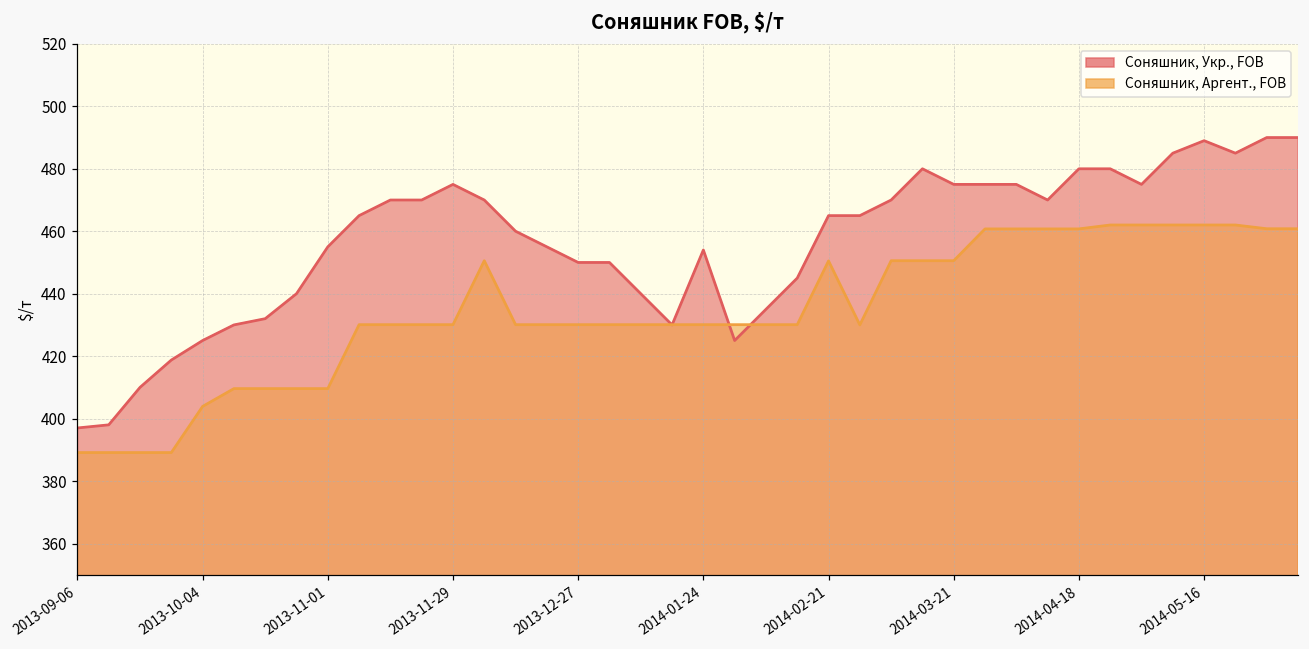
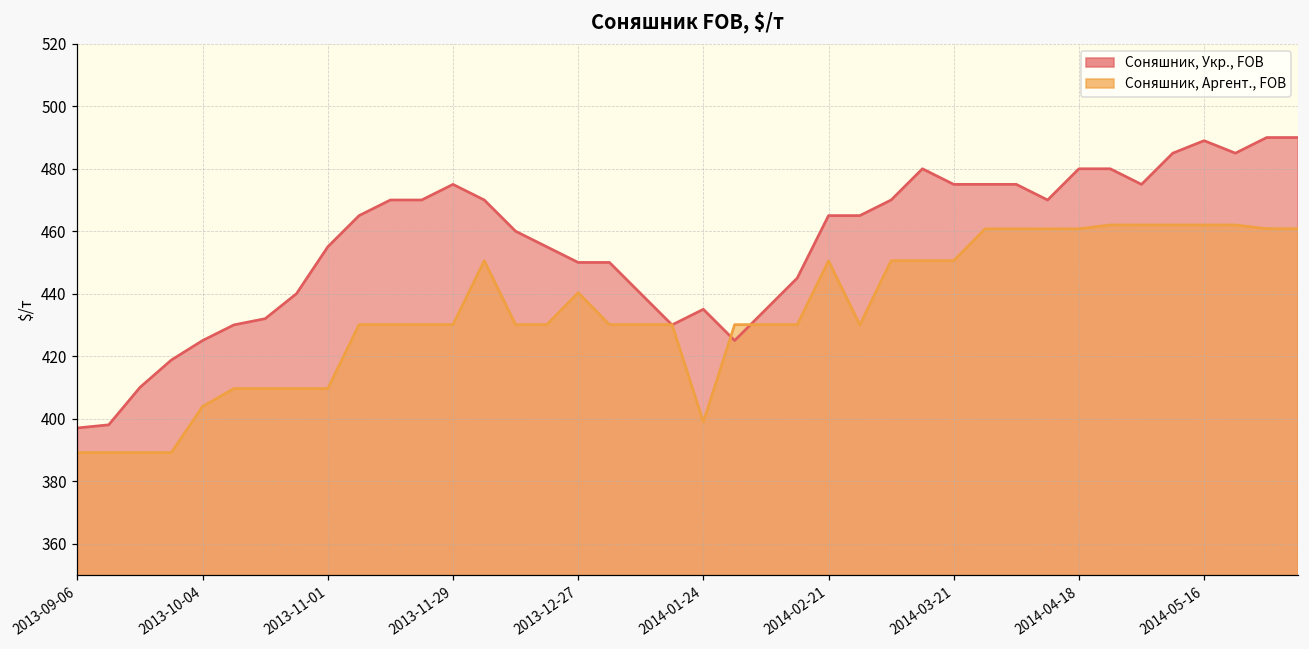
  {
    "Соняшник, Укр., FOB": {
      "2013-09-06": 397,
      "2013-10-04": 425,
      "2013-11-01": 455,
      "2013-11-29": 475,
      "2013-12-27": 450,
-     "2014-01-24": 454,
+     "2014-01-24": 435,
      "2014-02-21": 465,
      "2014-03-21": 475,
      "2014-04-18": 480,
      "2014-05-16": 489
    },
    "Соняшник, Аргент., FOB": {
      "2013-09-06": 389,
      "2013-10-04": 404,
      "2013-11-01": 410,
      "2013-11-29": 430,
-     "2013-12-27": 430,
-     "2014-01-24": 430,
+     "2013-12-27": 440,
+     "2014-01-24": 399,
      "2014-02-21": 451,
      "2014-03-21": 451,
      "2014-04-18": 461,
      "2014-05-16": 462
    }
  }
